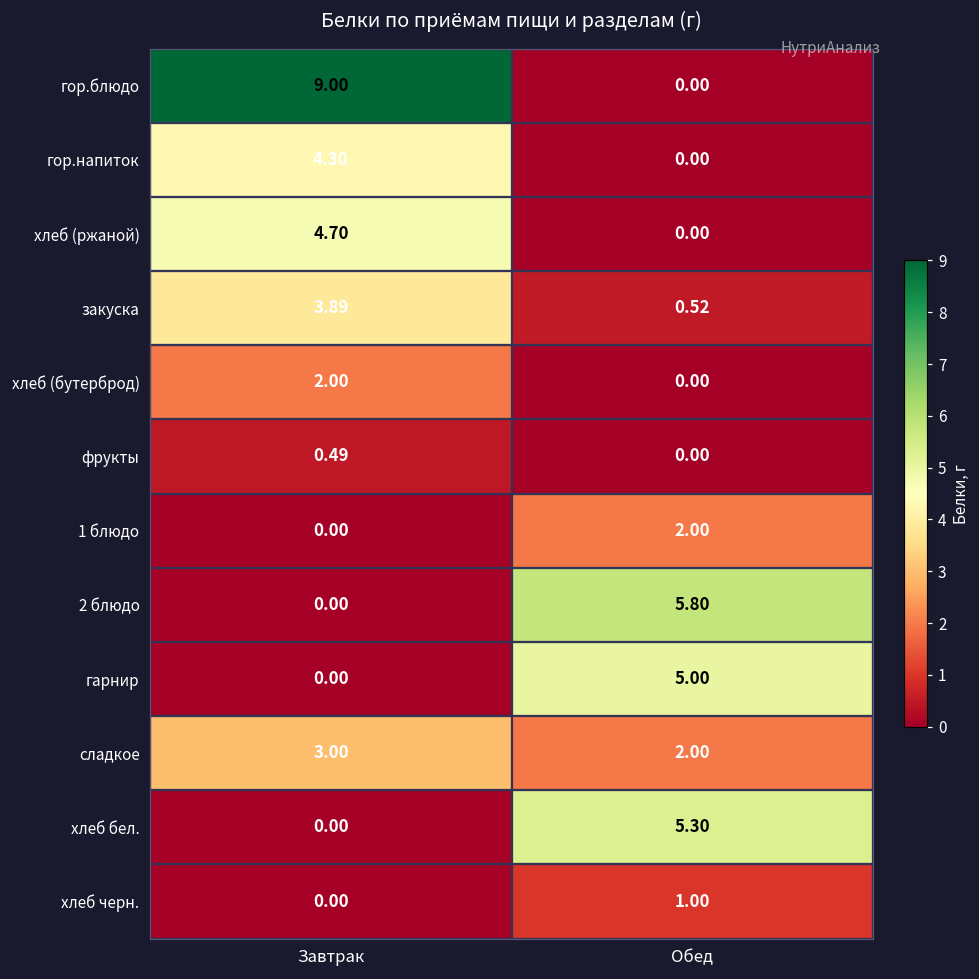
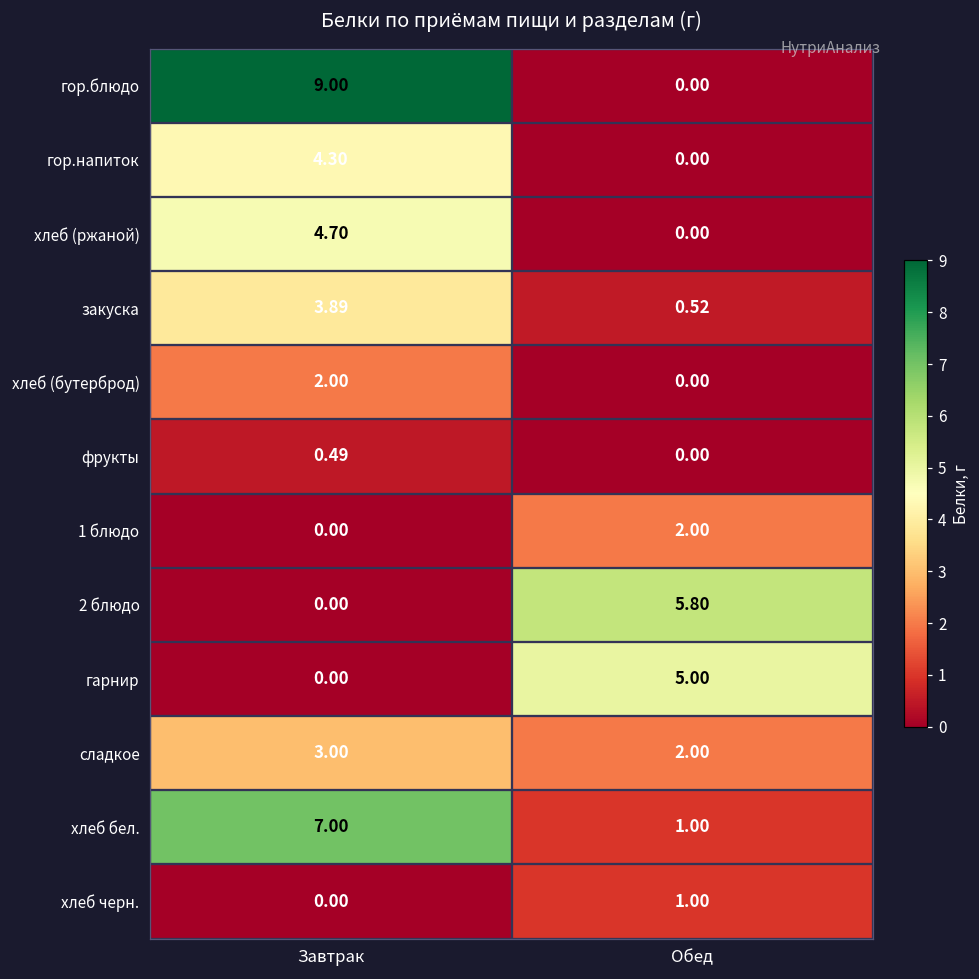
  {
    "гор.блюдо": {
      "Завтрак": 9.00,
      "Обед": 0.00
    },
    "гор.напиток": {
      "Завтрак": 4.30,
      "Обед": 0.00
    },
    "хлеб (ржаной)": {
      "Завтрак": 4.70,
      "Обед": 0.00
    },
    "закуска": {
      "Завтрак": 3.89,
      "Обед": 0.52
    },
    "хлеб (бутерброд)": {
      "Завтрак": 2.00,
      "Обед": 0.00
    },
    "фрукты": {
      "Завтрак": 0.49,
      "Обед": 0.00
    },
    "1 блюдо": {
      "Завтрак": 0.00,
      "Обед": 2.00
    },
    "2 блюдо": {
      "Завтрак": 0.00,
      "Обед": 5.80
    },
    "гарнир": {
      "Завтрак": 0.00,
      "Обед": 5.00
    },
    "сладкое": {
      "Завтрак": 3.00,
      "Обед": 2.00
    },
    "хлеб бел.": {
-     "Завтрак": 0.00,
-     "Обед": 5.30
+     "Завтрак": 7.00,
+     "Обед": 1.00
    },
    "хлеб черн.": {
      "Завтрак": 0.00,
      "Обед": 1.00
    }
  }
